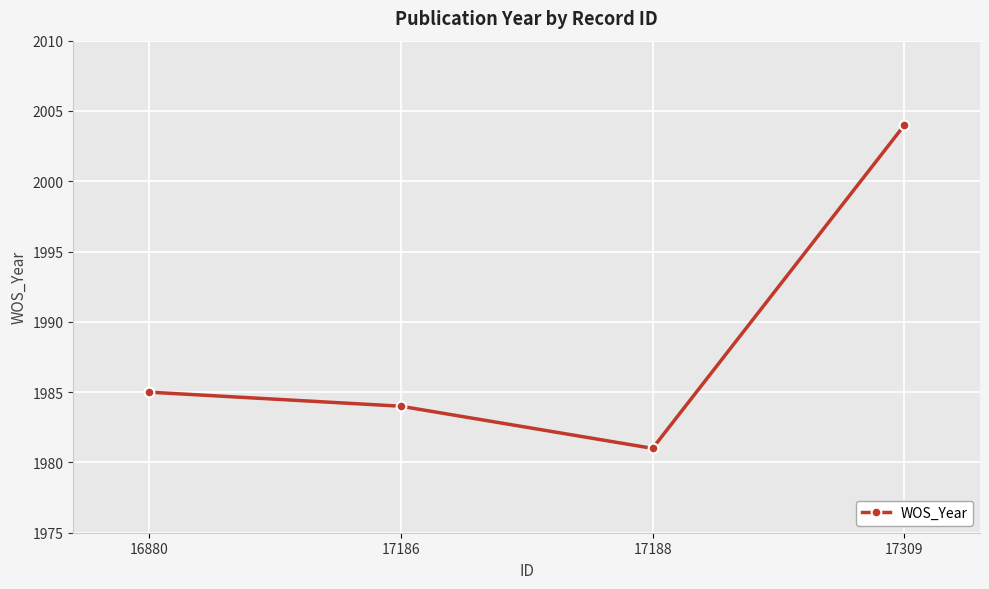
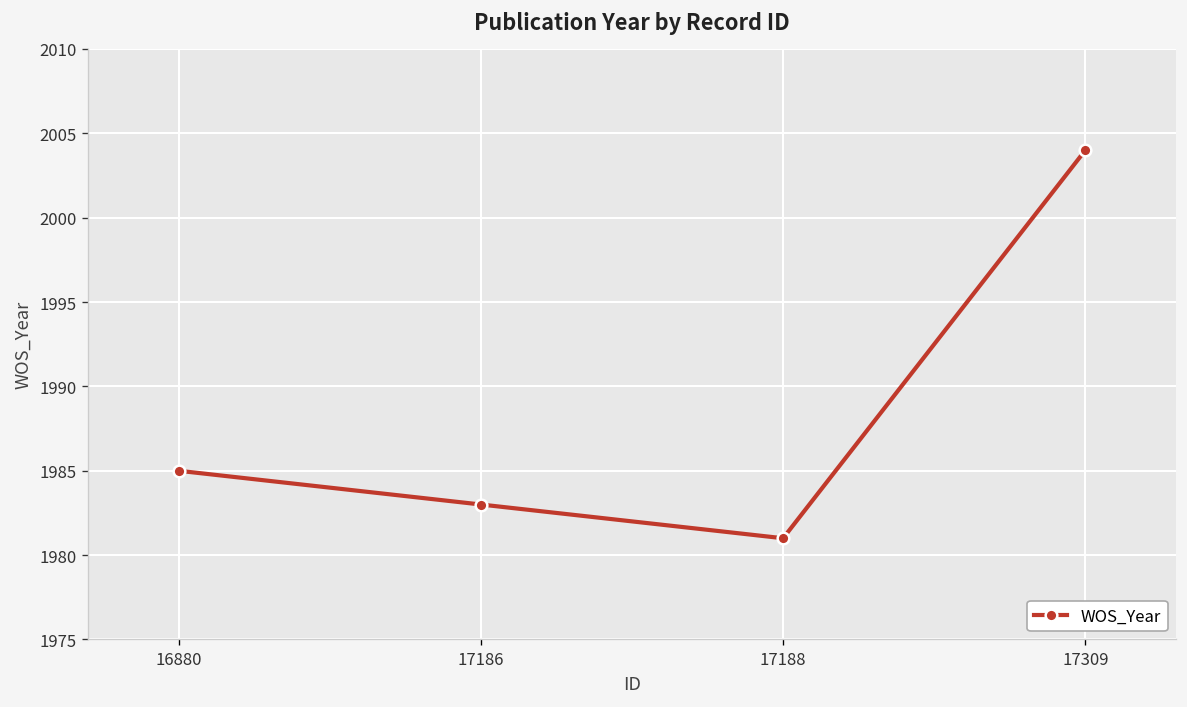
  {
    "16880": 1985,
-   "17186": 1984,
+   "17186": 1983,
    "17188": 1981,
    "17309": 2004
  }
